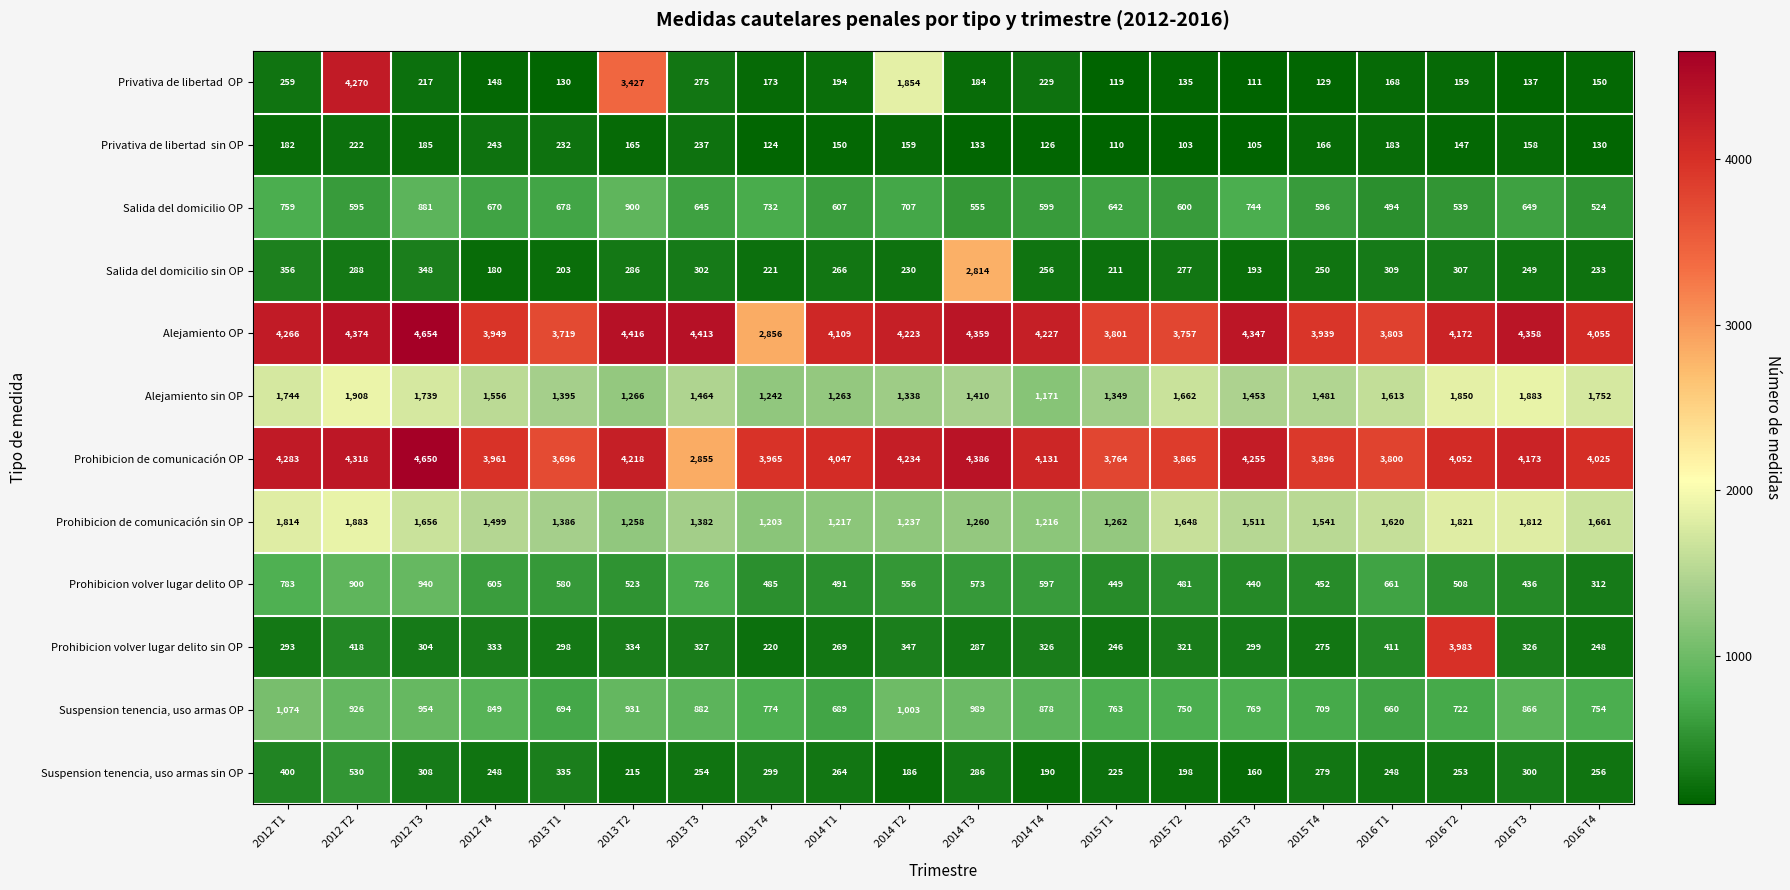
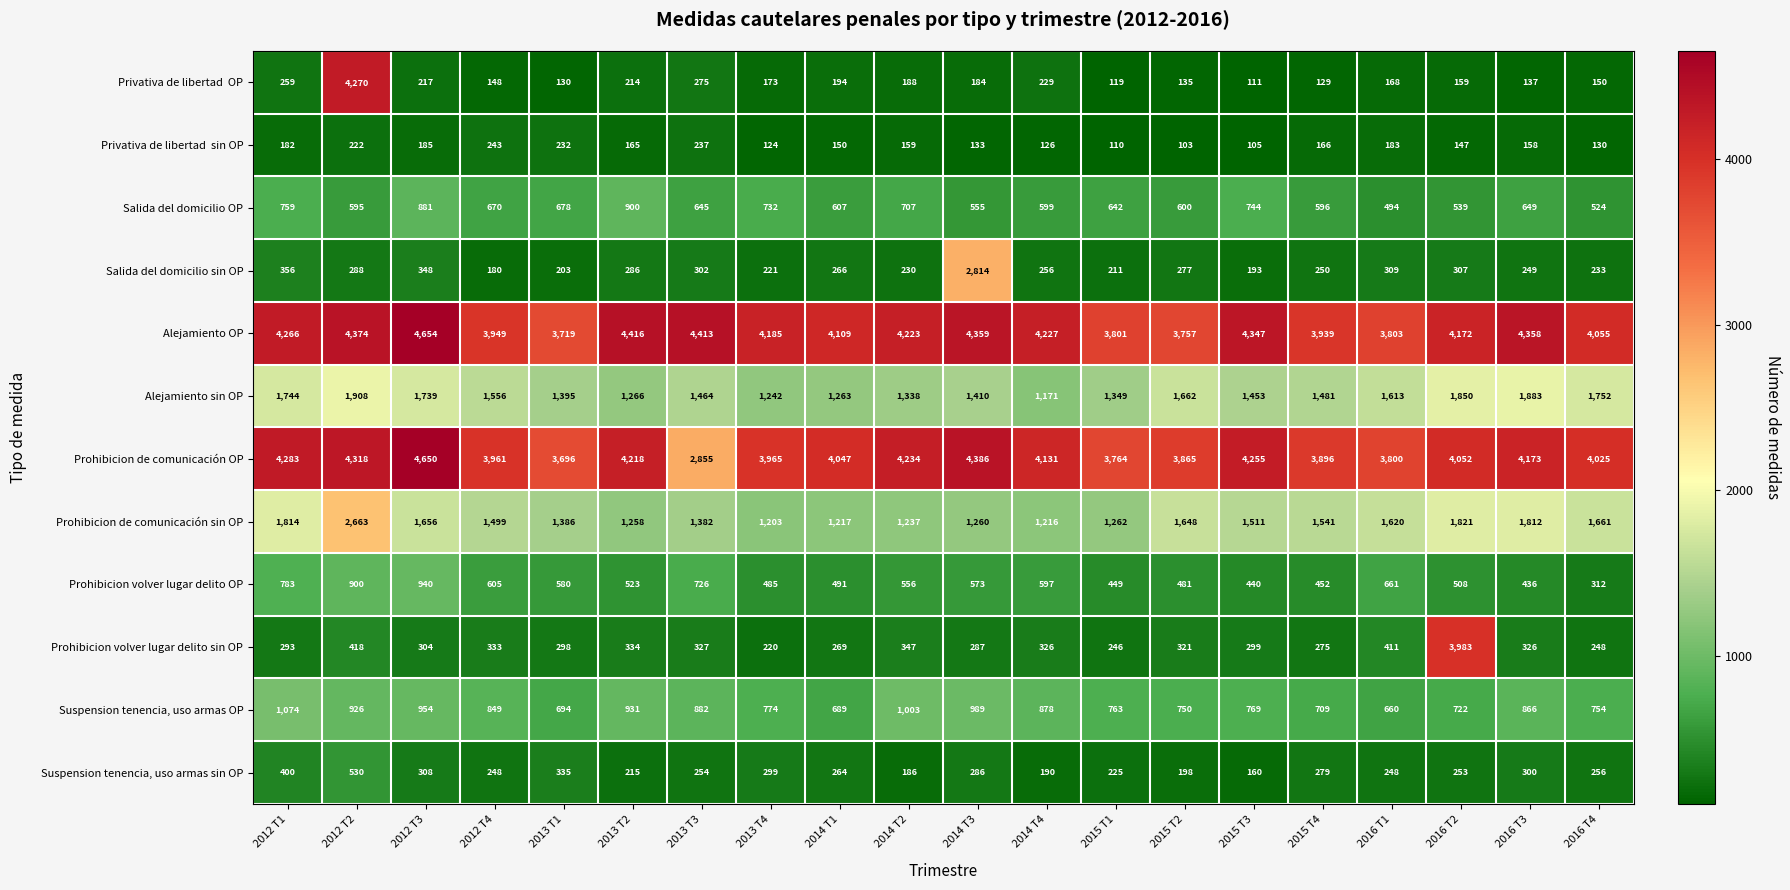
  {
    "Privativa de libertad OP": {
      "2012 T1": "259",
      "2012 T2": "4,270",
      "2012 T3": "217",
      "2012 T4": "148",
      "2013 T1": "130",
-     "2013 T2": "3,427",
+     "2013 T2": "214",
      "2013 T3": "275",
      "2013 T4": "173",
      "2014 T1": "194",
-     "2014 T2": "1,854",
+     "2014 T2": "188",
      "2014 T3": "184",
      "2014 T4": "229",
      "2015 T1": "119",
      "2015 T2": "135",
      "2015 T3": "111",
      "2015 T4": "129",
      "2016 T1": "168",
      "2016 T2": "159",
      "2016 T3": "137",
      "2016 T4": "150"
    },
    "Alejamiento OP": {
      "2012 T1": "4,266",
      "2012 T2": "4,374",
      "2012 T3": "4,654",
      "2012 T4": "3,949",
      "2013 T1": "3,719",
      "2013 T2": "4,416",
      "2013 T3": "4,413",
-     "2013 T4": "2,856",
+     "2013 T4": "4,185",
      "2014 T1": "4,109",
      "2014 T2": "4,223",
      "2014 T3": "4,359",
      "2014 T4": "4,227",
      "2015 T1": "3,801",
      "2015 T2": "3,757",
      "2015 T3": "4,347",
      "2015 T4": "3,939",
      "2016 T1": "3,803",
      "2016 T2": "4,172",
      "2016 T3": "4,358",
      "2016 T4": "4,055"
    },
    "Prohibicion de comunicación sin OP": {
      "2012 T1": "1,814",
-     "2012 T2": "1,883",
+     "2012 T2": "2,663",
      "2012 T3": "1,656",
      "2012 T4": "1,499",
      "2013 T1": "1,386",
      "2013 T2": "1,258",
      "2013 T3": "1,382",
      "2013 T4": "1,203",
      "2014 T1": "1,217",
      "2014 T2": "1,237",
      "2014 T3": "1,260",
      "2014 T4": "1,216",
      "2015 T1": "1,262",
      "2015 T2": "1,648",
      "2015 T3": "1,511",
      "2015 T4": "1,541",
      "2016 T1": "1,620",
      "2016 T2": "1,821",
      "2016 T3": "1,812",
      "2016 T4": "1,661"
    }
  }
